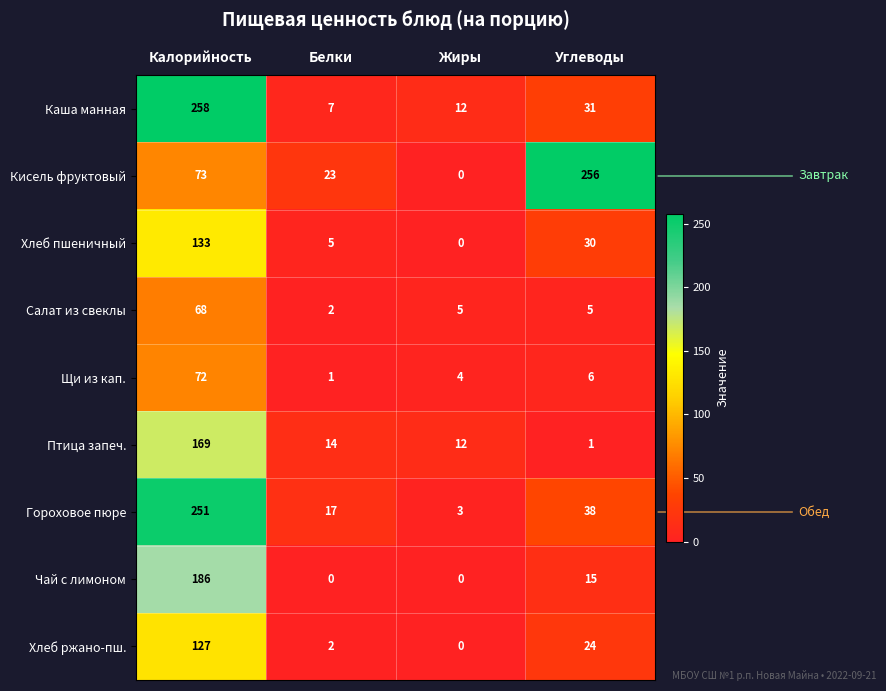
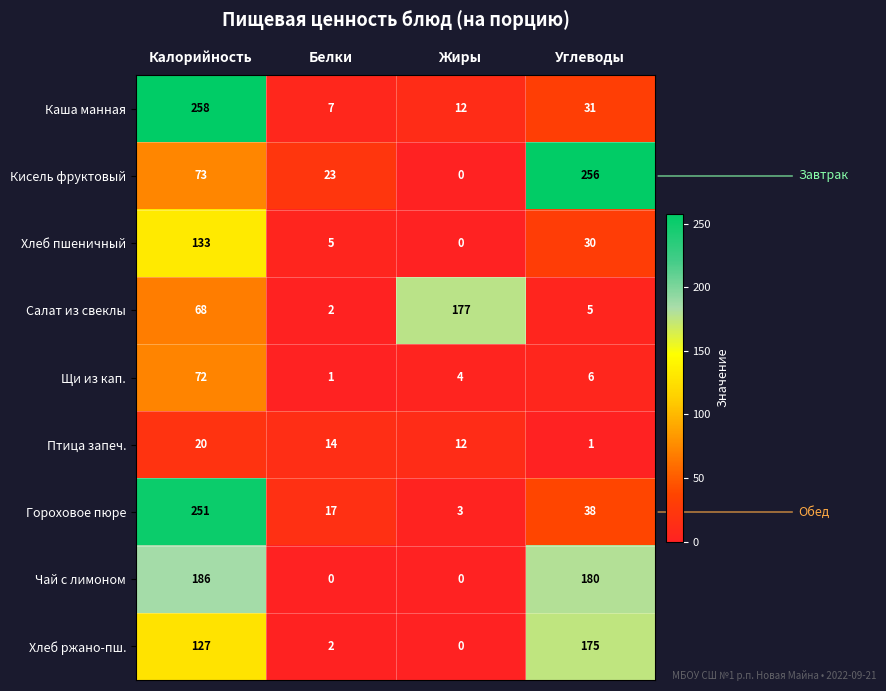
  {
    "Каша манная": {
      "Калорийность": 258,
      "Белки": 7,
      "Жиры": 12,
      "Углеводы": 31
    },
    "Кисель фруктовый": {
      "Калорийность": 73,
      "Белки": 23,
      "Жиры": 0,
      "Углеводы": 256
    },
    "Хлеб пшеничный": {
      "Калорийность": 133,
      "Белки": 5,
      "Жиры": 0,
      "Углеводы": 30
    },
    "Салат из свеклы": {
      "Калорийность": 68,
      "Белки": 2,
-     "Жиры": 5,
+     "Жиры": 177,
      "Углеводы": 5
    },
    "Щи из кап.": {
      "Калорийность": 72,
      "Белки": 1,
      "Жиры": 4,
      "Углеводы": 6
    },
    "Птица запеч.": {
-     "Калорийность": 169,
+     "Калорийность": 20,
      "Белки": 14,
      "Жиры": 12,
      "Углеводы": 1
    },
    "Гороховое пюре": {
      "Калорийность": 251,
      "Белки": 17,
      "Жиры": 3,
      "Углеводы": 38
    },
    "Чай с лимоном": {
      "Калорийность": 186,
      "Белки": 0,
      "Жиры": 0,
-     "Углеводы": 15
+     "Углеводы": 180
    },
    "Хлеб ржано-пш.": {
      "Калорийность": 127,
      "Белки": 2,
      "Жиры": 0,
-     "Углеводы": 24
+     "Углеводы": 175
    }
  }
